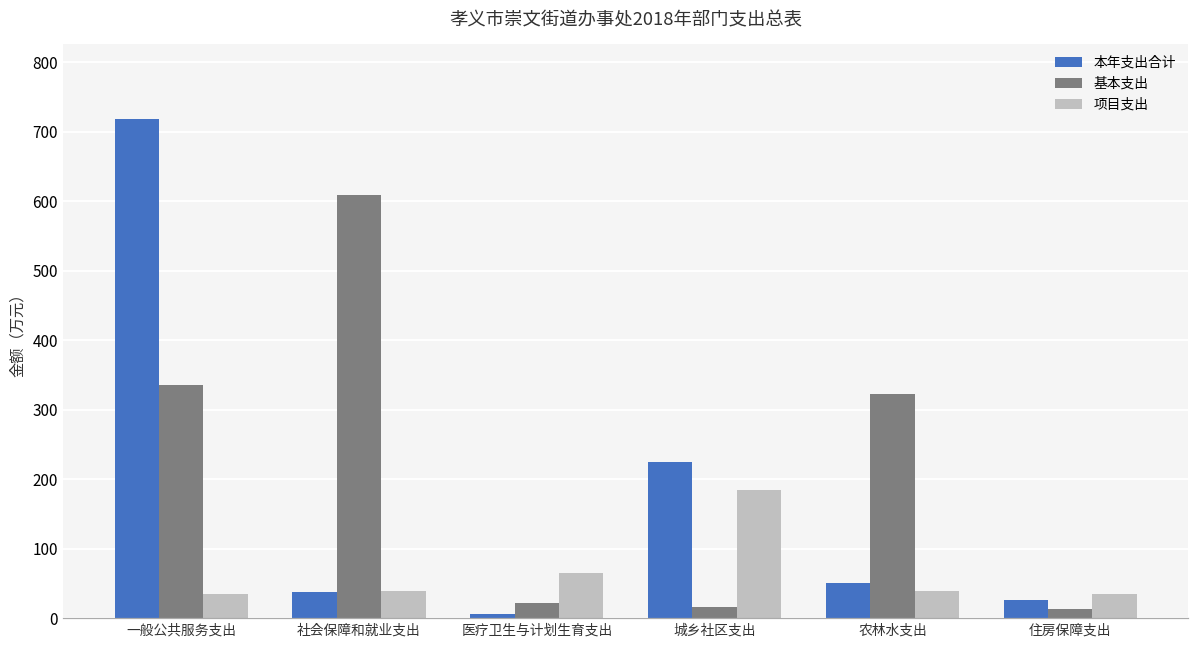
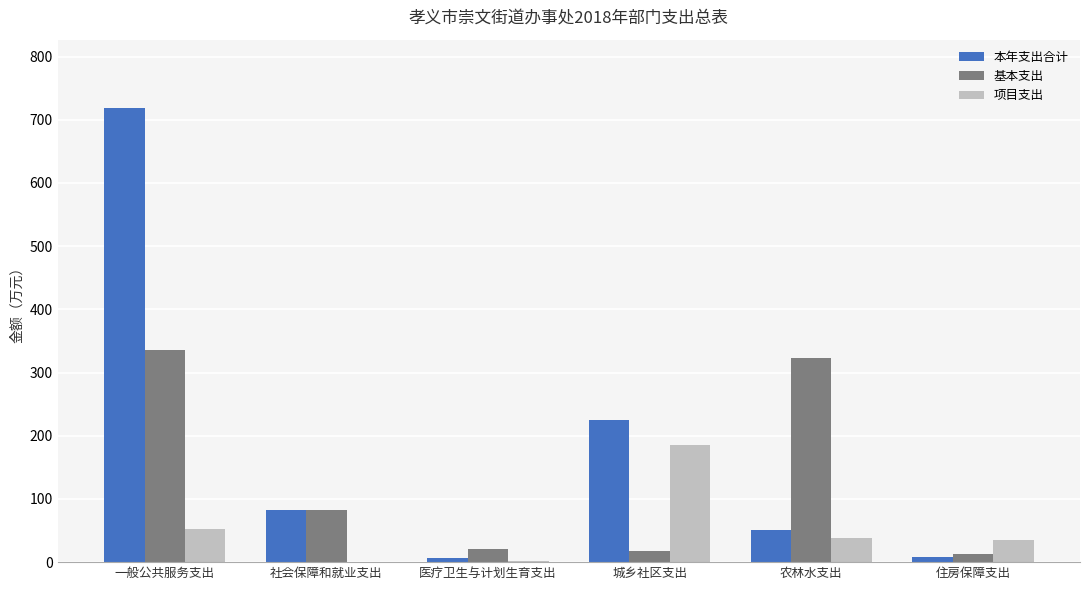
  {
    "本年支出合计": {
      "一般公共服务支出": 720,
-     "社会保障和就业支出": 40,
+     "社会保障和就业支出": 80,
      "医疗卫生与计划生育支出": 10,
      "城乡社区支出": 220,
      "农林水支出": 50,
-     "住房保障支出": 30
+     "住房保障支出": 10
    },
    "基本支出": {
      "一般公共服务支出": 340,
-     "社会保障和就业支出": 610,
+     "社会保障和就业支出": 80,
      "医疗卫生与计划生育支出": 20,
      "城乡社区支出": 20,
      "农林水支出": 320,
      "住房保障支出": 10
    },
    "项目支出": {
-     "一般公共服务支出": 40,
-     "社会保障和就业支出": 40,
-     "医疗卫生与计划生育支出": 70,
+     "一般公共服务支出": 50,
+     "社会保障和就业支出": 0,
+     "医疗卫生与计划生育支出": 0,
      "城乡社区支出": 180,
      "农林水支出": 40,
      "住房保障支出": 40
    }
  }
